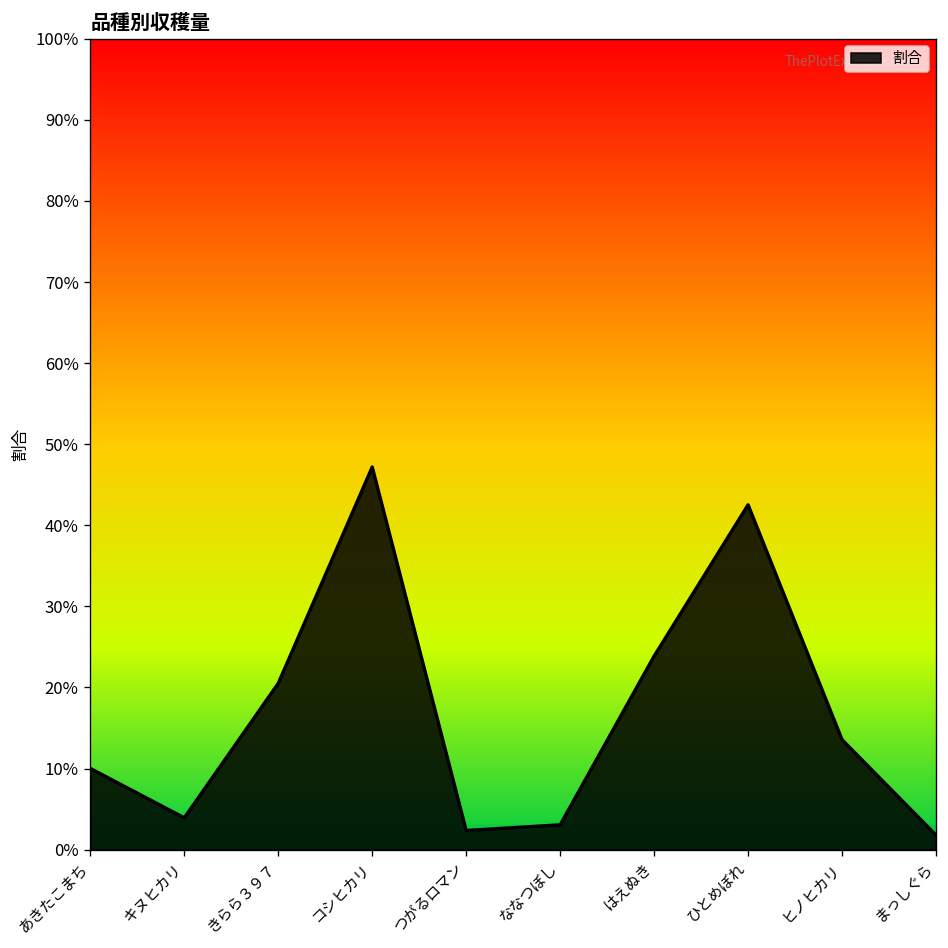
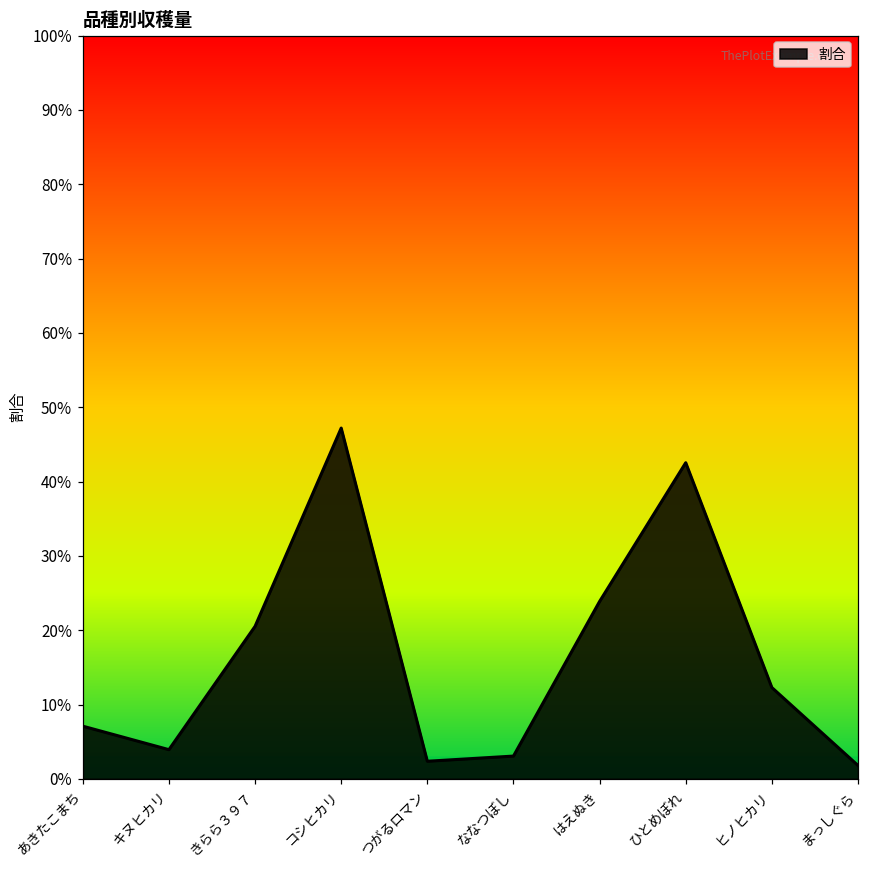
  {
-   "あきたこまち": "10%",
+   "あきたこまち": "7%",
    "キヌヒカリ": "4%",
    "きらら３９７": "21%",
    "コシヒカリ": "47%",
    "ななつぼし": "3%",
    "はえぬき": "24%",
    "ひとめぼれ": "43%",
-   "ヒノヒカリ": "14%"
+   "ヒノヒカリ": "12%"
  }
